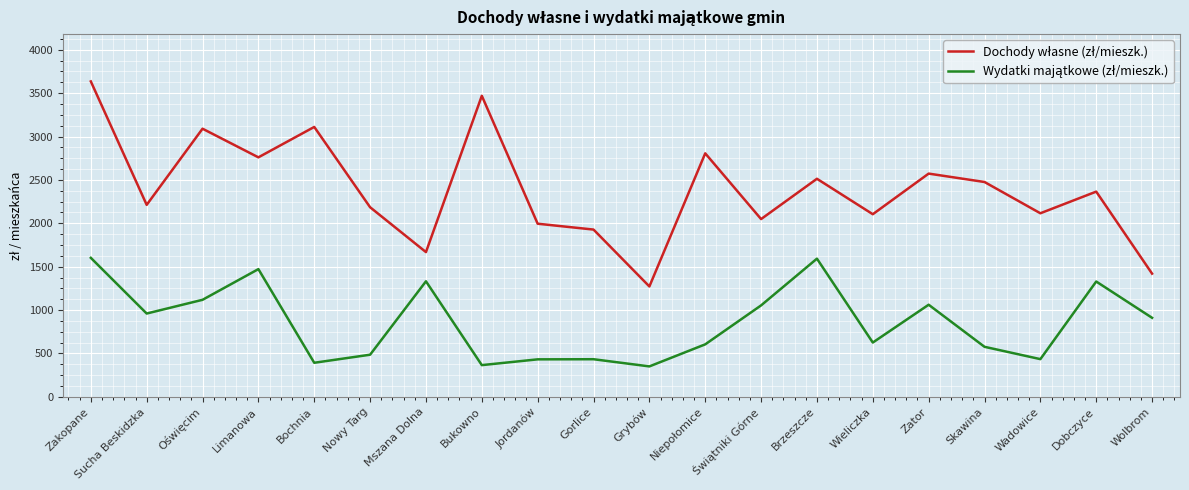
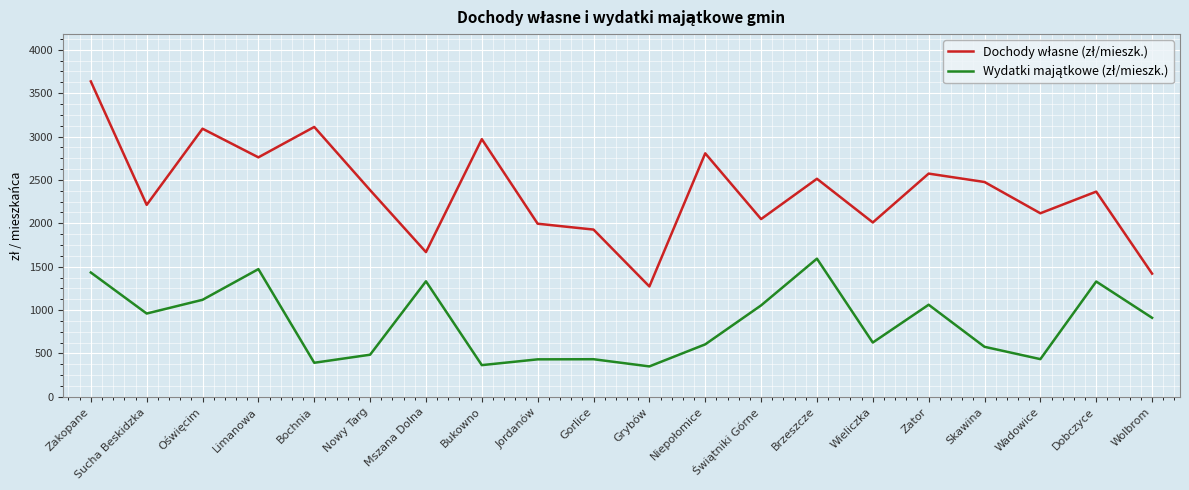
  {
    "Dochody własne (zł/mieszk.)": {
      "Zakopane": 3600,
      "Sucha Beskidzka": 2200,
      "Oświęcim": 3100,
      "Limanowa": 2800,
      "Bochnia": 3100,
-     "Nowy Targ": 2200,
+     "Nowy Targ": 2400,
      "Mszana Dolna": 1700,
-     "Bukowno": 3500,
+     "Bukowno": 3000,
      "Jordanów": 2000,
      "Gorlice": 1900,
      "Grybów": 1300,
      "Niepołomice": 2800,
      "Świątniki Górne": 2000,
      "Brzeszcze": 2500,
-     "Wieliczka": 2100,
+     "Wieliczka": 2000,
      "Zator": 2600,
      "Skawina": 2500,
      "Wadowice": 2100,
      "Dobczyce": 2400,
      "Wolbrom": 1400
    },
    "Wydatki majątkowe (zł/mieszk.)": {
-     "Zakopane": 1600,
+     "Zakopane": 1400,
      "Sucha Beskidzka": 1000,
      "Oświęcim": 1100,
      "Limanowa": 1500,
      "Bochnia": 400,
      "Nowy Targ": 500,
      "Mszana Dolna": 1300,
      "Bukowno": 400,
      "Jordanów": 400,
      "Gorlice": 400,
      "Grybów": 400,
      "Niepołomice": 600,
      "Świątniki Górne": 1100,
      "Brzeszcze": 1600,
      "Wieliczka": 600,
      "Zator": 1100,
      "Skawina": 600,
      "Wadowice": 400,
      "Dobczyce": 1300,
      "Wolbrom": 900
    }
  }
